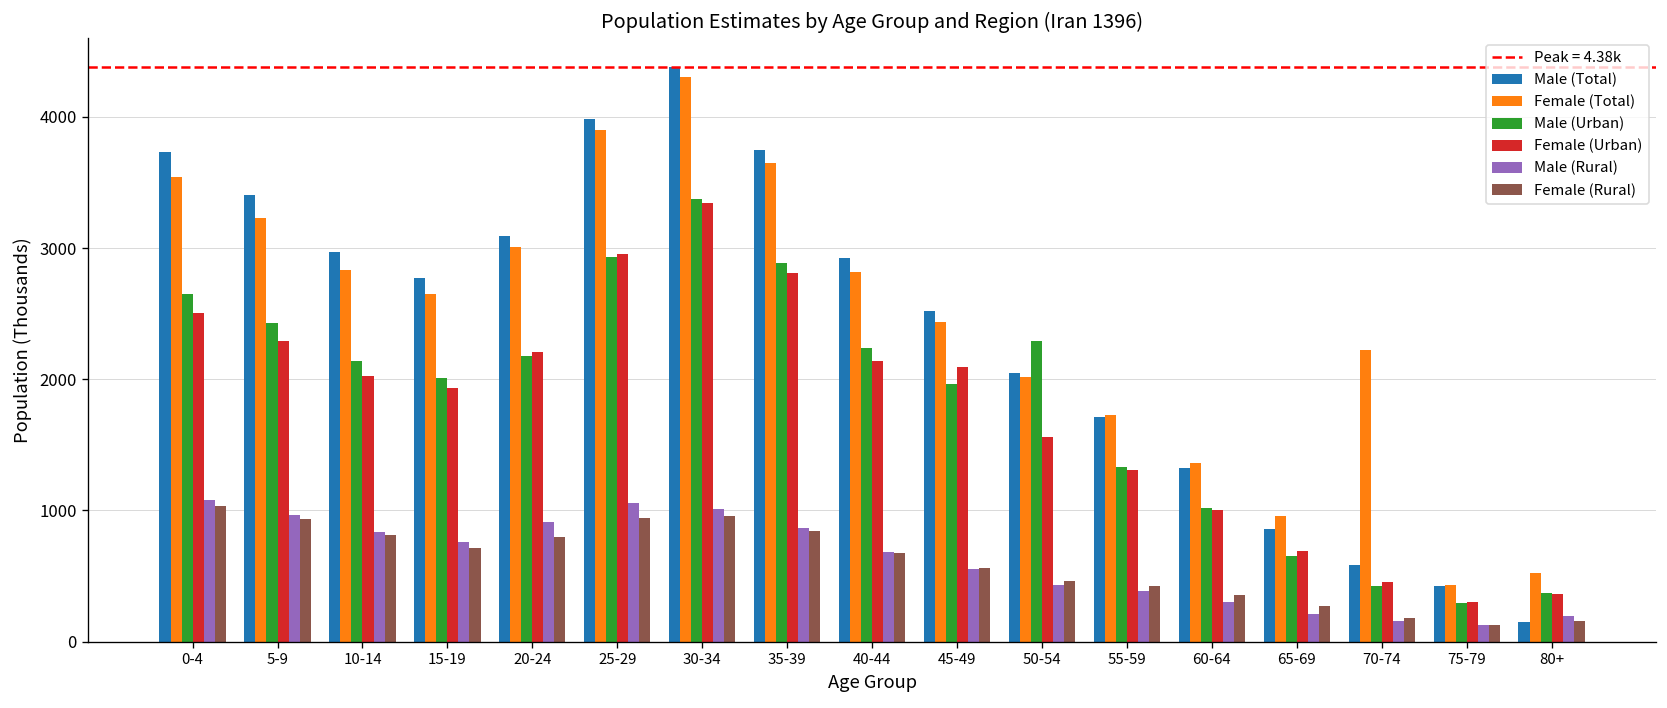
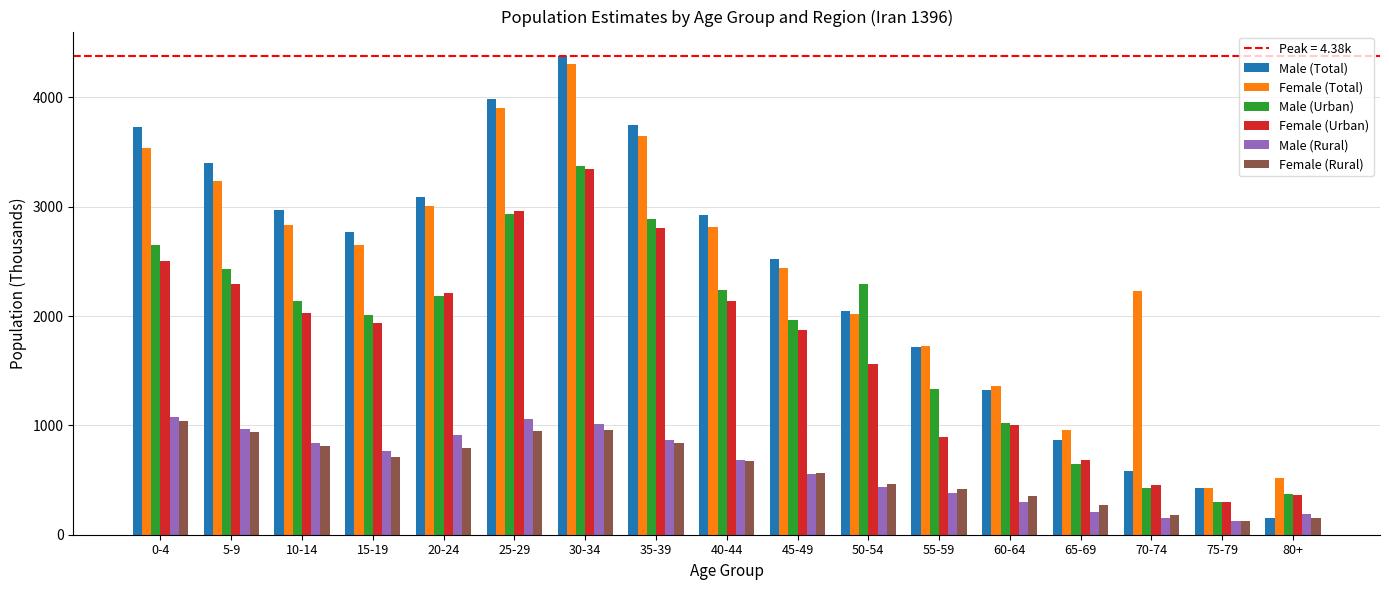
  {
    "Male (Total)": {
      "0-4": 3730,
      "5-9": 3400,
      "10-14": 2970,
      "15-19": 2770,
      "20-24": 3090,
      "25-29": 3990,
      "30-34": 4380,
      "35-39": 3750,
      "40-44": 2930,
      "45-49": 2520,
      "50-54": 2050,
      "55-59": 1720,
      "60-64": 1320,
      "65-69": 860,
      "70-74": 580,
      "75-79": 430,
      "80+": 150
    },
    "Female (Total)": {
      "0-4": 3540,
      "5-9": 3230,
      "10-14": 2840,
      "15-19": 2650,
      "20-24": 3010,
      "25-29": 3900,
      "30-34": 4310,
      "35-39": 3650,
      "40-44": 2820,
      "45-49": 2440,
      "50-54": 2020,
      "55-59": 1730,
      "60-64": 1360,
      "65-69": 960,
      "70-74": 2230,
      "75-79": 430,
      "80+": 520
    },
    "Male (Urban)": {
      "0-4": 2650,
      "5-9": 2430,
      "10-14": 2140,
      "15-19": 2010,
      "20-24": 2180,
      "25-29": 2930,
      "30-34": 3370,
      "35-39": 2890,
      "40-44": 2240,
      "45-49": 1970,
      "50-54": 2290,
      "55-59": 1330,
      "60-64": 1020,
      "65-69": 650,
      "70-74": 430,
      "75-79": 300,
      "80+": 370
    },
    "Female (Urban)": {
      "0-4": 2500,
      "5-9": 2290,
      "10-14": 2020,
      "15-19": 1940,
      "20-24": 2210,
      "25-29": 2960,
      "30-34": 3340,
      "35-39": 2810,
      "40-44": 2140,
-     "45-49": 2100,
+     "45-49": 1870,
      "50-54": 1560,
-     "55-59": 1310,
+     "55-59": 890,
      "60-64": 1000,
      "65-69": 690,
      "70-74": 460,
      "75-79": 300,
      "80+": 370
    },
    "Male (Rural)": {
      "0-4": 1080,
      "5-9": 970,
      "10-14": 840,
      "15-19": 760,
      "20-24": 910,
      "25-29": 1060,
      "30-34": 1010,
      "35-39": 860,
      "40-44": 690,
      "45-49": 550,
      "50-54": 430,
      "55-59": 380,
      "60-64": 300,
      "65-69": 210,
      "70-74": 160,
      "75-79": 130,
      "80+": 190
    },
    "Female (Rural)": {
      "0-4": 1040,
      "5-9": 940,
      "10-14": 810,
      "15-19": 720,
      "20-24": 800,
      "25-29": 950,
      "30-34": 960,
      "35-39": 840,
      "40-44": 680,
      "45-49": 560,
      "50-54": 460,
      "55-59": 420,
      "60-64": 360,
      "65-69": 270,
      "70-74": 180,
      "75-79": 130,
      "80+": 160
    }
  }
